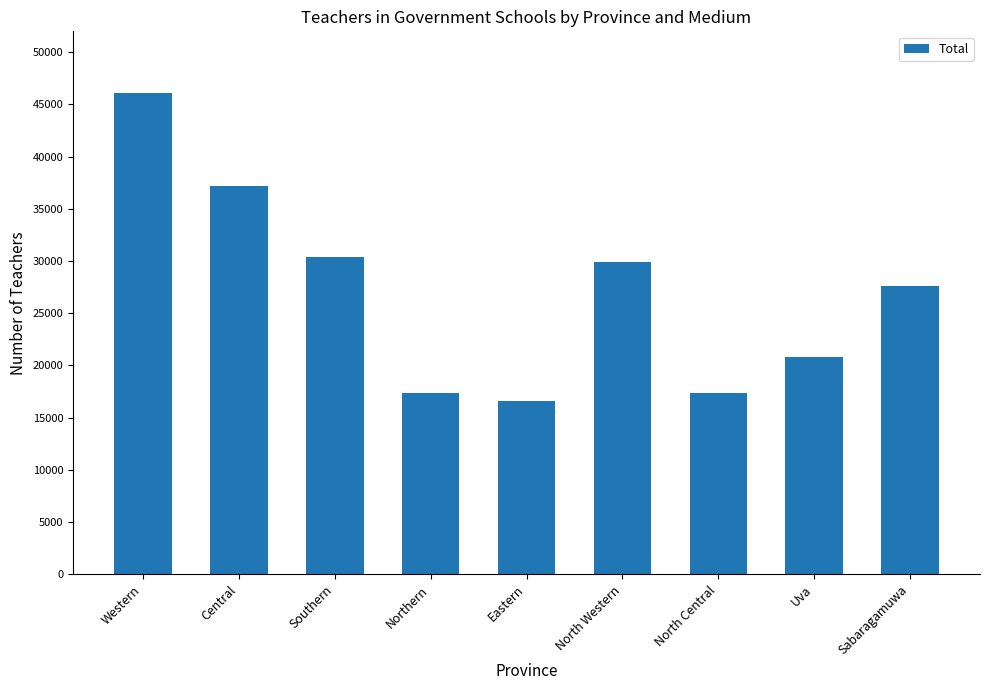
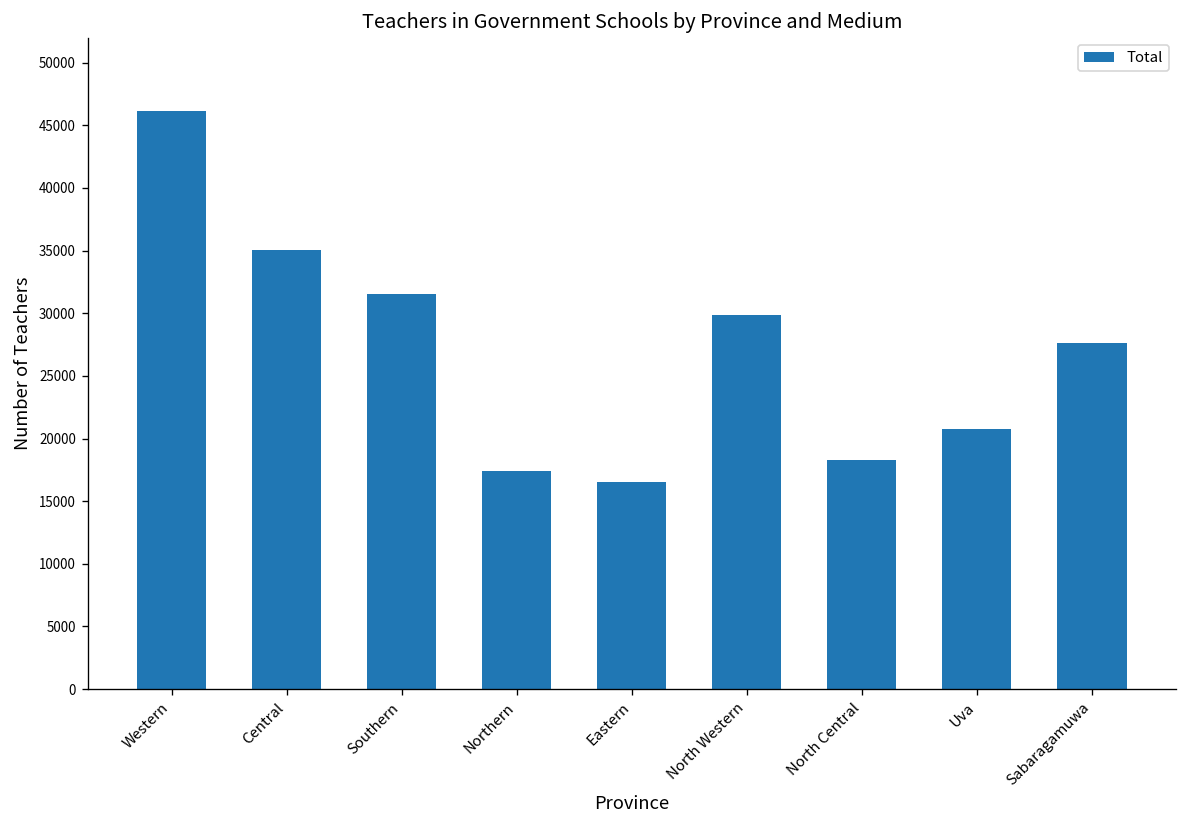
  {
    "Western": 46100,
-   "Central": 37200,
-   "Southern": 30300,
+   "Central": 35100,
+   "Southern": 31500,
    "Northern": 17400,
    "Eastern": 16600,
    "North Western": 29900,
-   "North Central": 17400,
+   "North Central": 18300,
    "Uva": 20800,
    "Sabaragamuwa": 27600
  }
